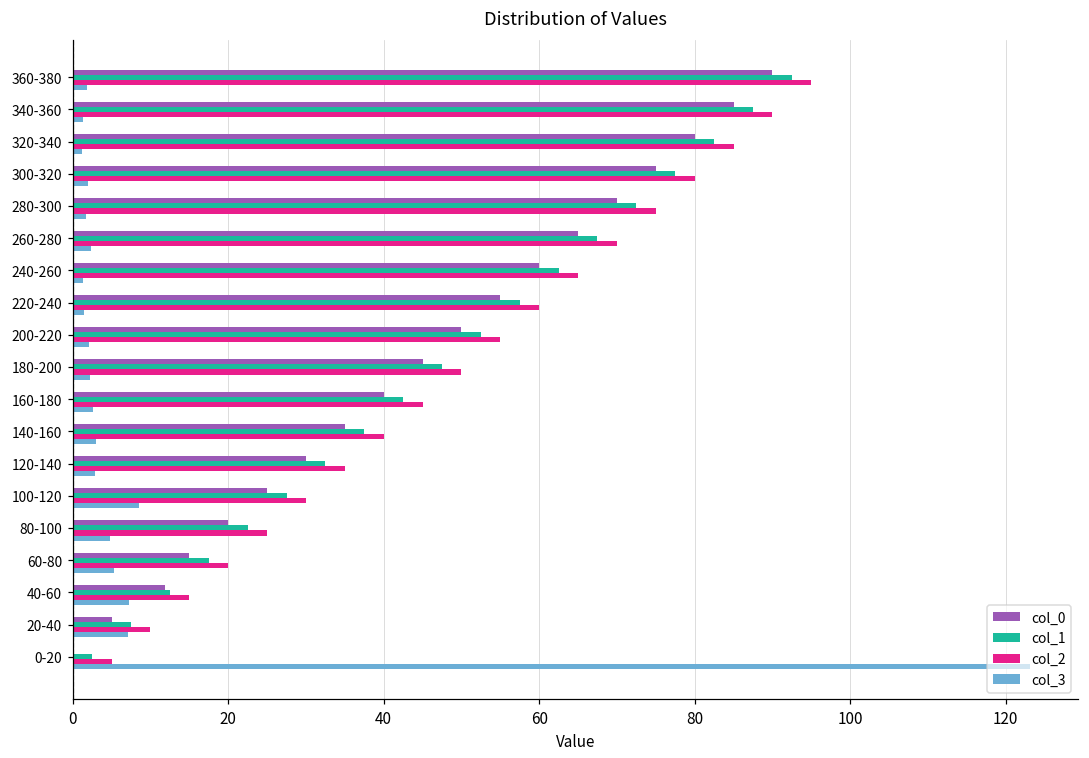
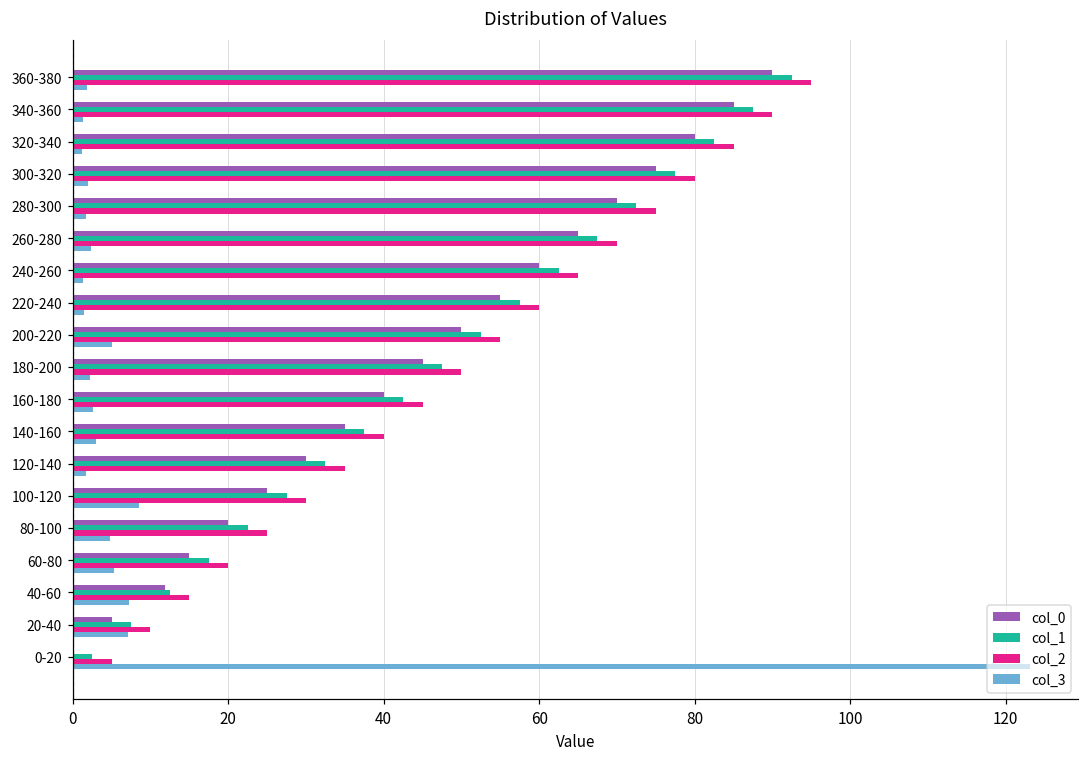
  {
    "col_0": {
      "360-380": 90,
      "340-360": 85,
      "320-340": 80,
      "300-320": 75,
      "280-300": 70,
      "260-280": 65,
      "240-260": 60,
      "220-240": 55,
      "200-220": 50,
      "180-200": 45,
      "160-180": 40,
      "140-160": 35,
      "120-140": 30,
      "100-120": 25,
      "80-100": 20,
      "60-80": 15,
      "40-60": 12,
      "20-40": 5,
      "0-20": 0
    },
    "col_1": {
      "360-380": 93,
      "340-360": 88,
      "320-340": 83,
      "300-320": 78,
      "280-300": 73,
      "260-280": 68,
      "240-260": 63,
      "220-240": 58,
      "200-220": 53,
      "180-200": 48,
      "160-180": 43,
      "140-160": 38,
      "120-140": 33,
      "100-120": 28,
      "80-100": 23,
      "60-80": 18,
      "40-60": 13,
      "20-40": 8,
      "0-20": 3
    },
    "col_2": {
      "360-380": 95,
      "340-360": 90,
      "320-340": 85,
      "300-320": 80,
      "280-300": 75,
      "260-280": 70,
      "240-260": 65,
      "220-240": 60,
      "200-220": 55,
      "180-200": 50,
      "160-180": 45,
      "140-160": 40,
      "120-140": 35,
      "100-120": 30,
      "80-100": 25,
      "60-80": 20,
      "40-60": 15,
      "20-40": 10,
      "0-20": 5
    },
    "col_3": {
      "360-380": 2,
      "340-360": 1,
      "320-340": 1,
      "300-320": 2,
      "280-300": 2,
      "260-280": 2,
      "240-260": 1,
      "220-240": 2,
-     "200-220": 2,
+     "200-220": 5,
      "180-200": 2,
      "160-180": 3,
      "140-160": 3,
-     "120-140": 3,
+     "120-140": 2,
      "100-120": 9,
      "80-100": 5,
      "60-80": 5,
      "40-60": 7,
      "20-40": 7
    }
  }
